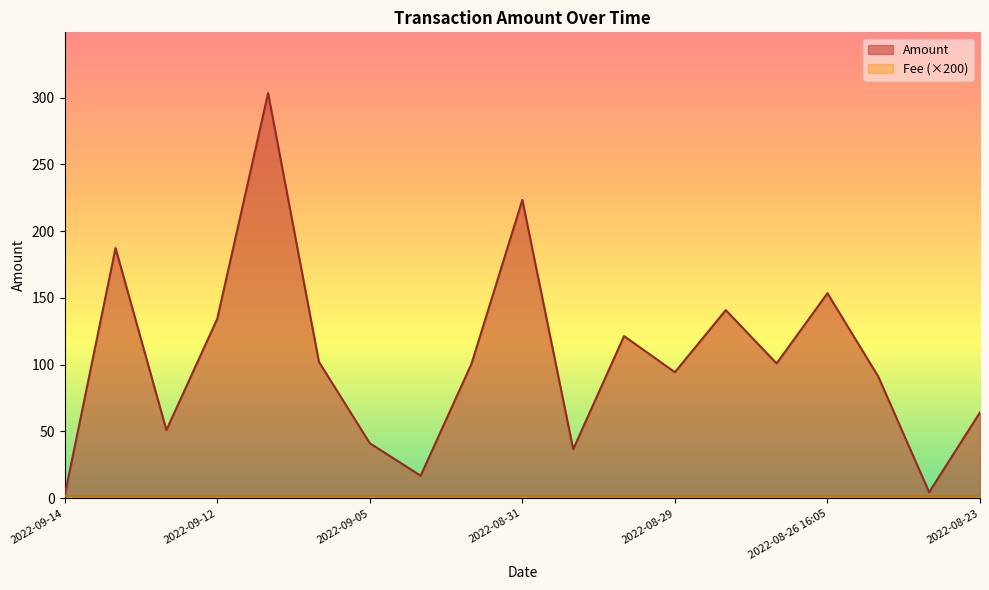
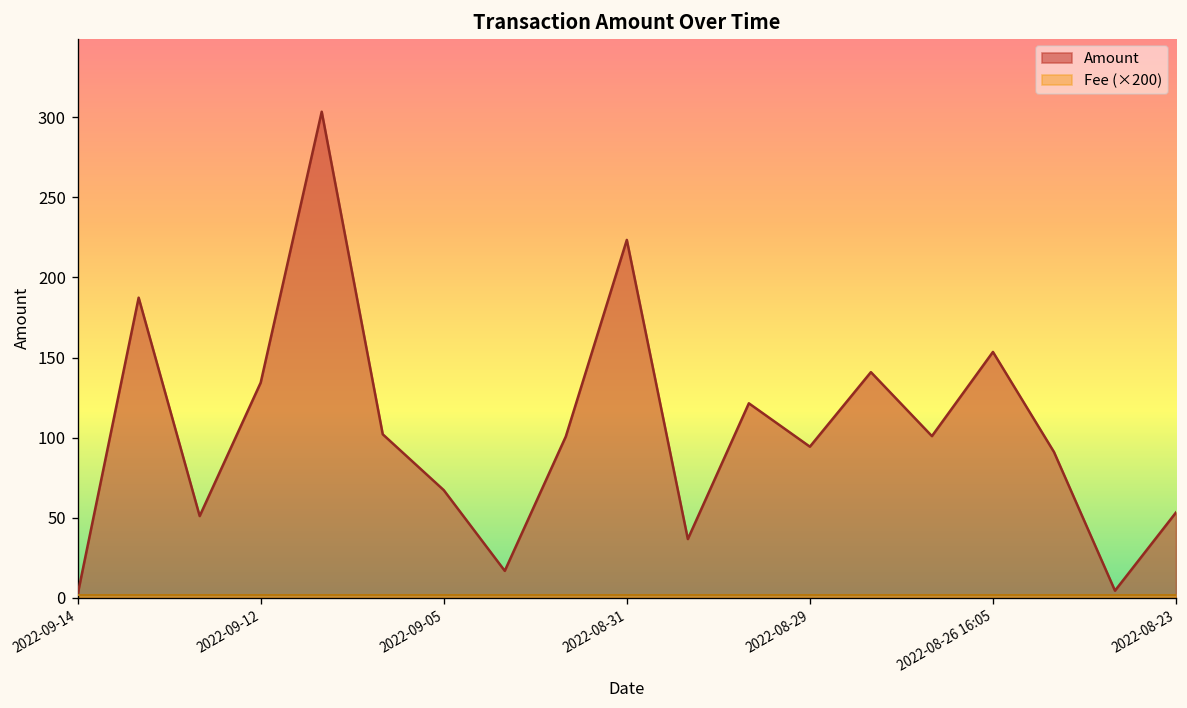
  {
    "Amount": {
      "2022-09-12": 134,
-     "2022-09-05": 41,
+     "2022-09-05": 67,
      "2022-08-31": 223,
      "2022-08-29": 94,
      "2022-08-26 16:05": 154,
-     "2022-08-23": 64
+     "2022-08-23": 53
    },
    "Fee (×200)": {
      "2022-09-12": 2,
      "2022-09-05": 2,
      "2022-08-31": 2,
      "2022-08-29": 2,
      "2022-08-26 16:05": 2,
      "2022-08-23": 2
    }
  }
